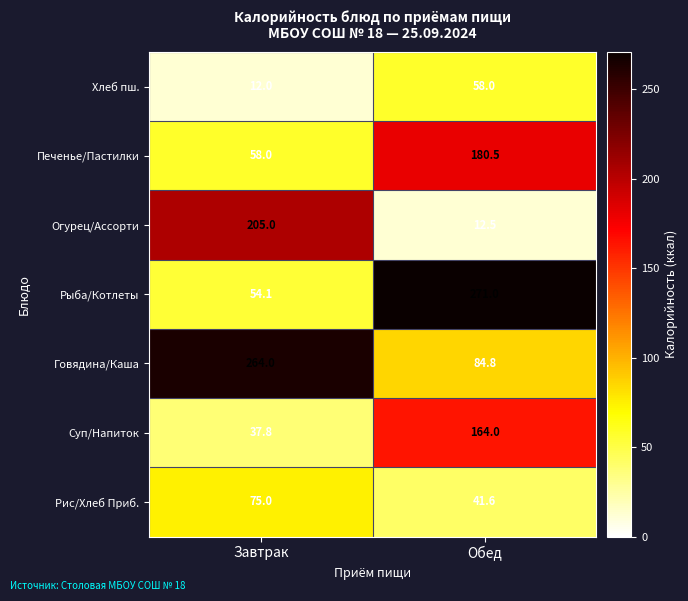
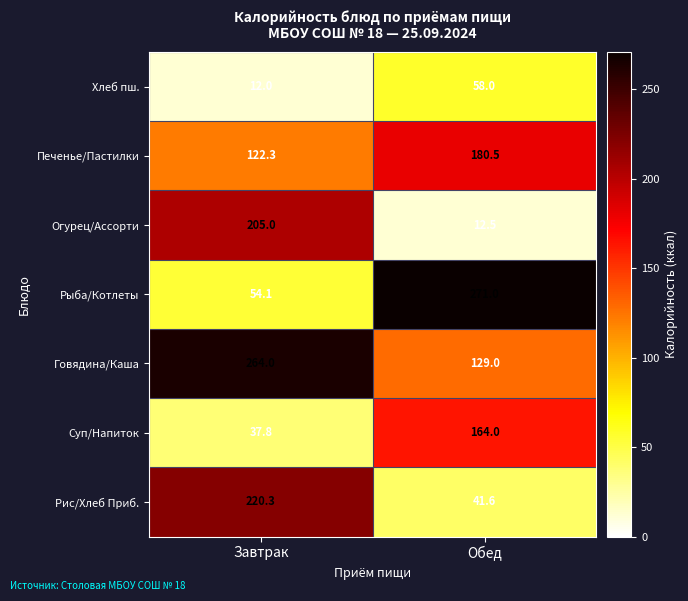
  {
    "Хлеб пш.": {
      "Обед": 58.0
    },
    "Печенье/Пастилки": {
-     "Завтрак": 58.0,
+     "Завтрак": 122.3,
      "Обед": 180.5
    },
    "Огурец/Ассорти": {
      "Завтрак": 205.0
    },
    "Рыба/Котлеты": {
      "Завтрак": 54.1
    },
    "Говядина/Каша": {
-     "Обед": 84.8
+     "Обед": 129.0
    },
    "Суп/Напиток": {
      "Завтрак": 37.8,
      "Обед": 164.0
    },
    "Рис/Хлеб Приб.": {
-     "Завтрак": 75.0,
+     "Завтрак": 220.3,
      "Обед": 41.6
    }
  }
